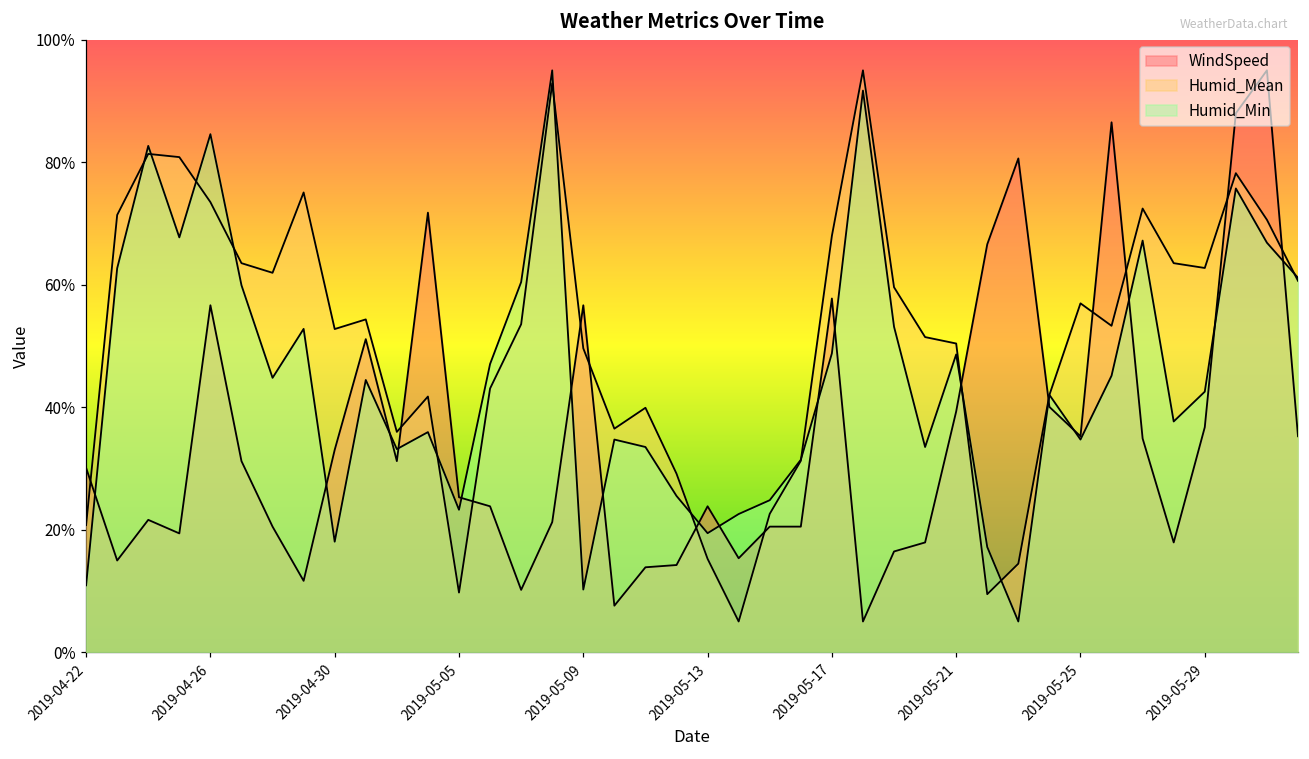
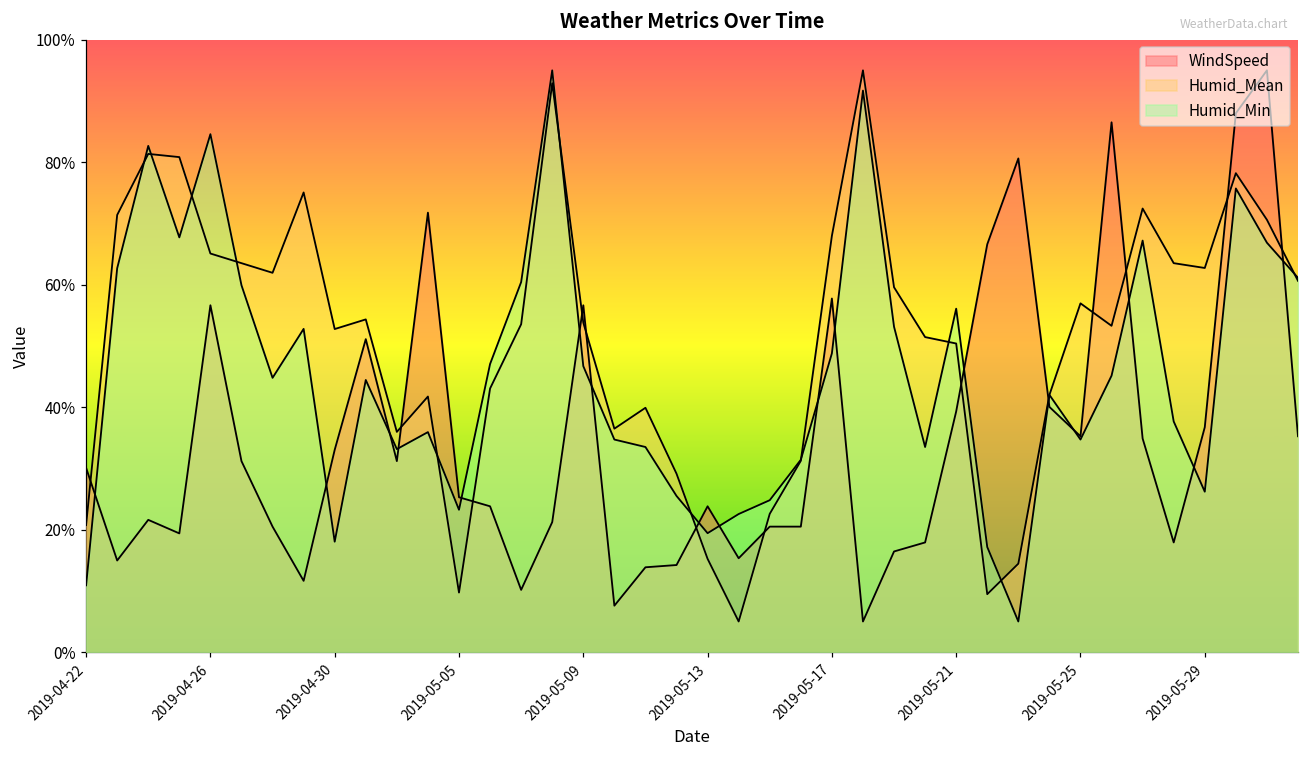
  {
    "WindSpeed": {
      "2019-04-22": "30%",
      "2019-04-26": "57%",
      "2019-04-30": "33%",
      "2019-05-05": "25%",
      "2019-05-09": "57%",
      "2019-05-13": "24%",
      "2019-05-17": "58%",
      "2019-05-21": "39%",
      "2019-05-25": "35%",
      "2019-05-29": "37%"
    },
    "Humid_Mean": {
      "2019-04-22": "21%",
-     "2019-04-26": "73%",
+     "2019-04-26": "65%",
      "2019-04-30": "53%",
      "2019-05-05": "10%",
-     "2019-05-09": "50%",
+     "2019-05-09": "54%",
      "2019-05-13": "15%",
      "2019-05-17": "68%",
      "2019-05-21": "50%",
      "2019-05-25": "57%",
      "2019-05-29": "63%"
    },
    "Humid_Min": {
      "2019-04-22": "11%",
      "2019-04-26": "85%",
      "2019-04-30": "18%",
      "2019-05-05": "23%",
-     "2019-05-09": "10%",
+     "2019-05-09": "47%",
      "2019-05-13": "19%",
      "2019-05-17": "49%",
-     "2019-05-21": "49%",
+     "2019-05-21": "56%",
      "2019-05-25": "35%",
-     "2019-05-29": "43%"
+     "2019-05-29": "26%"
    }
  }
